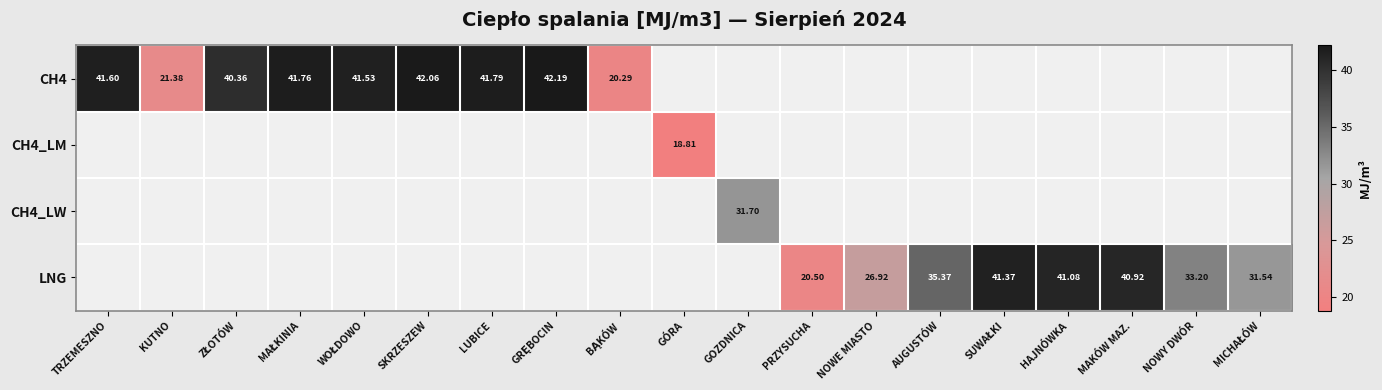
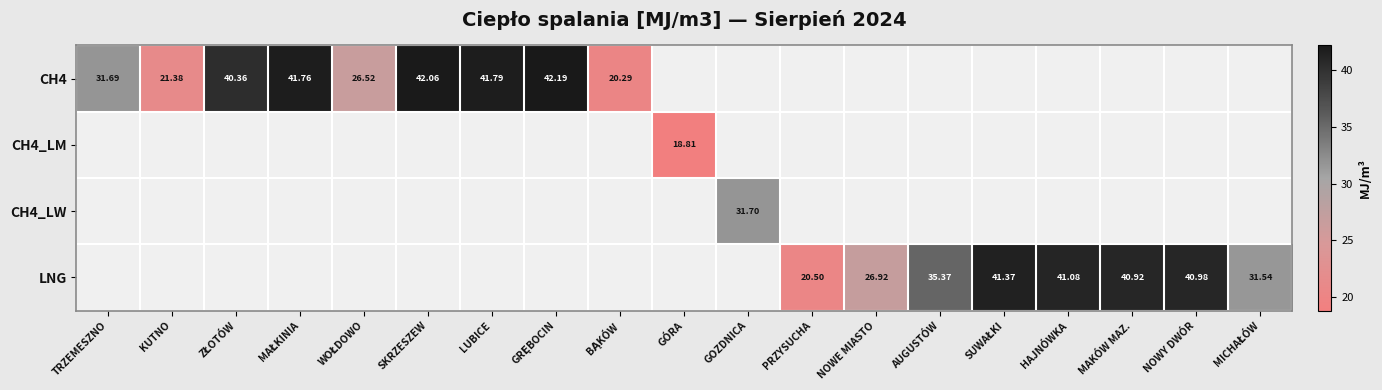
  {
    "CH4": {
-     "TRZEMESZNO": 41.60,
+     "TRZEMESZNO": 31.69,
      "KUTNO": 21.38,
      "ZŁOTÓW": 40.36,
      "MAŁKINIA": 41.76,
-     "WOŁDOWO": 41.53,
+     "WOŁDOWO": 26.52,
      "SKRZESZEW": 42.06,
      "LUBICE": 41.79,
      "GRĘBOCIN": 42.19,
      "BĄKÓW": 20.29
    },
    "CH4_LM": {
      "GÓRA": 18.81
    },
    "CH4_LW": {
      "GOZDNICA": 31.70
    },
    "LNG": {
      "PRZYSUCHA": 20.50,
      "NOWE MIASTO": 26.92,
      "AUGUSTÓW": 35.37,
      "SUWAŁKI": 41.37,
      "HAJNÓWKA": 41.08,
      "MAKÓW MAZ.": 40.92,
-     "NOWY DWÓR": 33.20,
+     "NOWY DWÓR": 40.98,
      "MICHAŁÓW": 31.54
    }
  }
